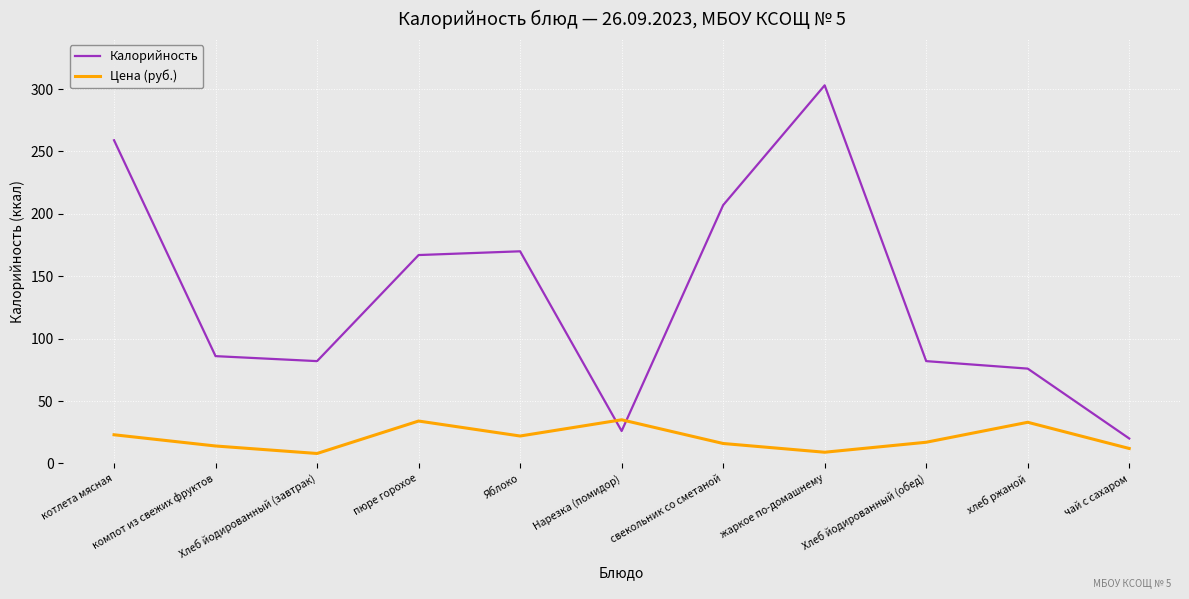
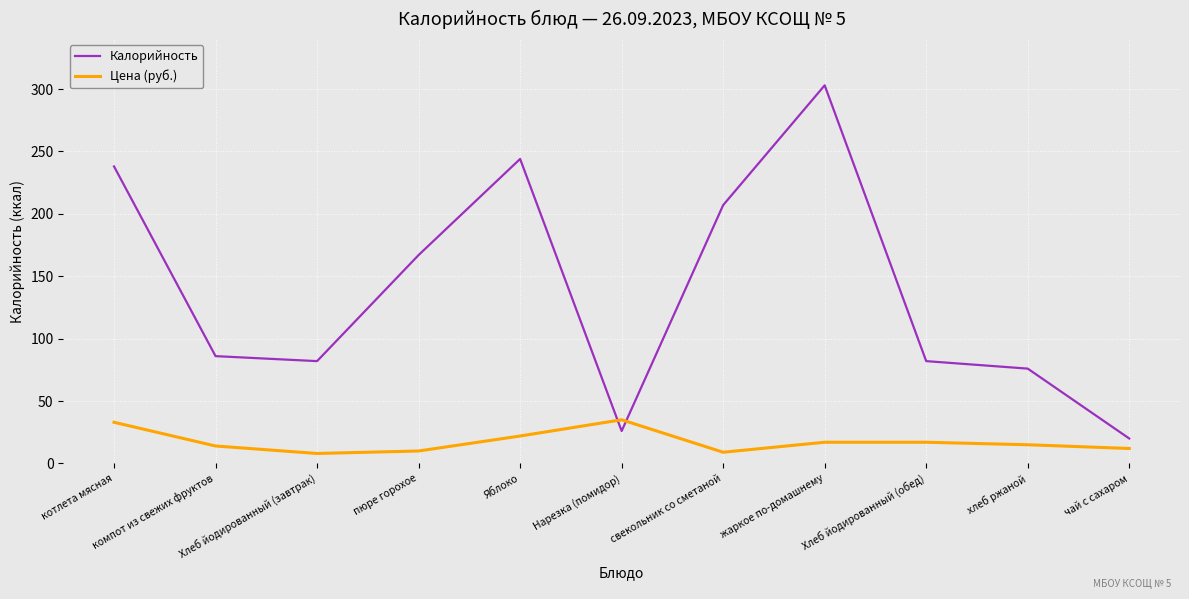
  {
    "Калорийность": {
-     "котлета мясная": 259,
+     "котлета мясная": 238,
      "компот из свежих фруктов": 86,
      "Хлеб йодированный (завтрак)": 82,
      "пюре горохое": 167,
-     "Яблоко": 170,
+     "Яблоко": 244,
      "Нарезка (помидор)": 26,
      "свекольник со сметаной": 207,
      "жаркое по-домашнему": 303,
      "Хлеб йодированный (обед)": 82,
      "хлеб ржаной": 76,
      "чай с сахаром": 20
    },
    "Цена (руб.)": {
-     "котлета мясная": 23,
+     "котлета мясная": 33,
      "компот из свежих фруктов": 14,
      "Хлеб йодированный (завтрак)": 8,
-     "пюре горохое": 34,
+     "пюре горохое": 10,
      "Яблоко": 22,
      "Нарезка (помидор)": 35,
-     "свекольник со сметаной": 16,
-     "жаркое по-домашнему": 9,
+     "свекольник со сметаной": 9,
+     "жаркое по-домашнему": 17,
      "Хлеб йодированный (обед)": 17,
-     "хлеб ржаной": 33,
+     "хлеб ржаной": 15,
      "чай с сахаром": 12
    }
  }
